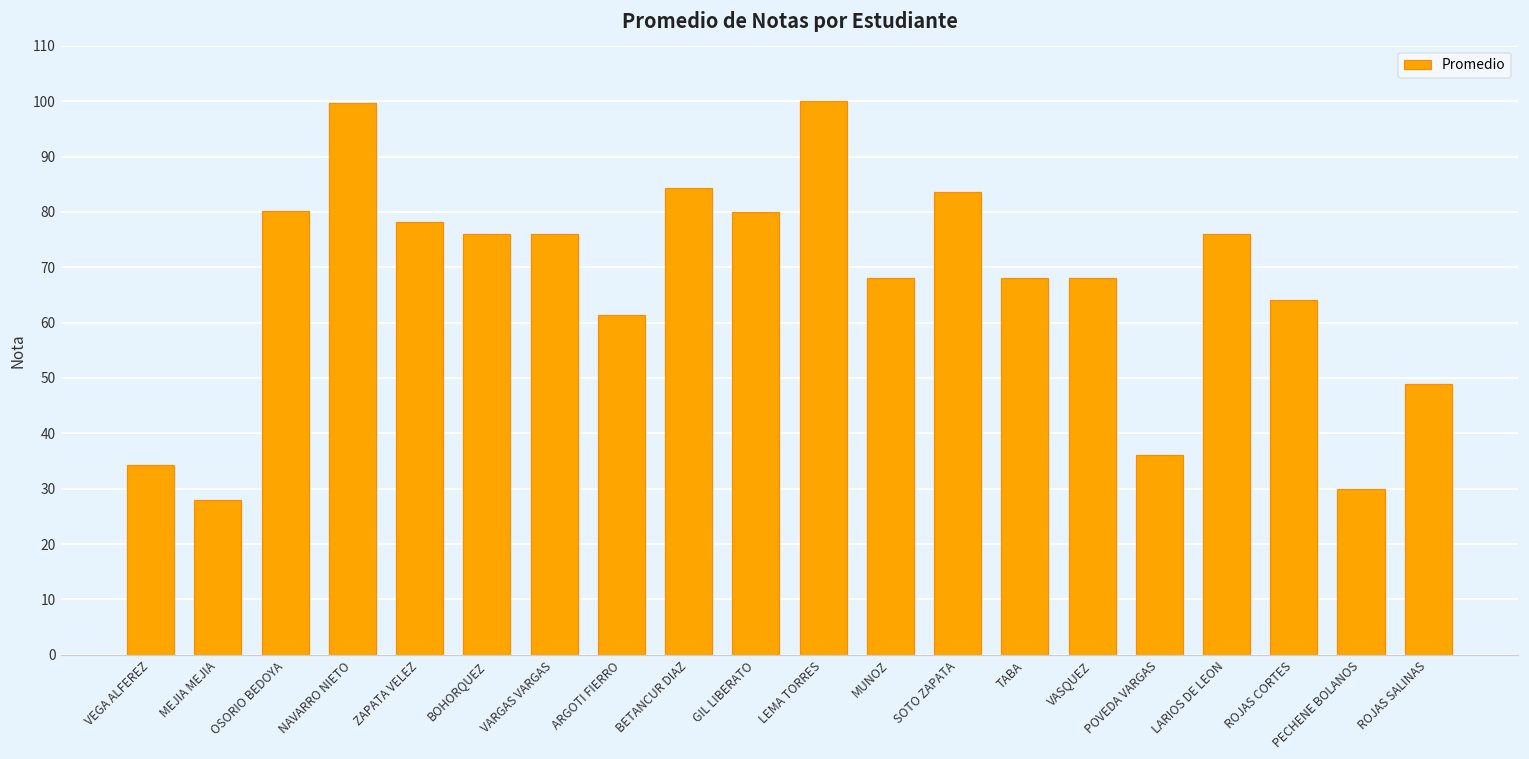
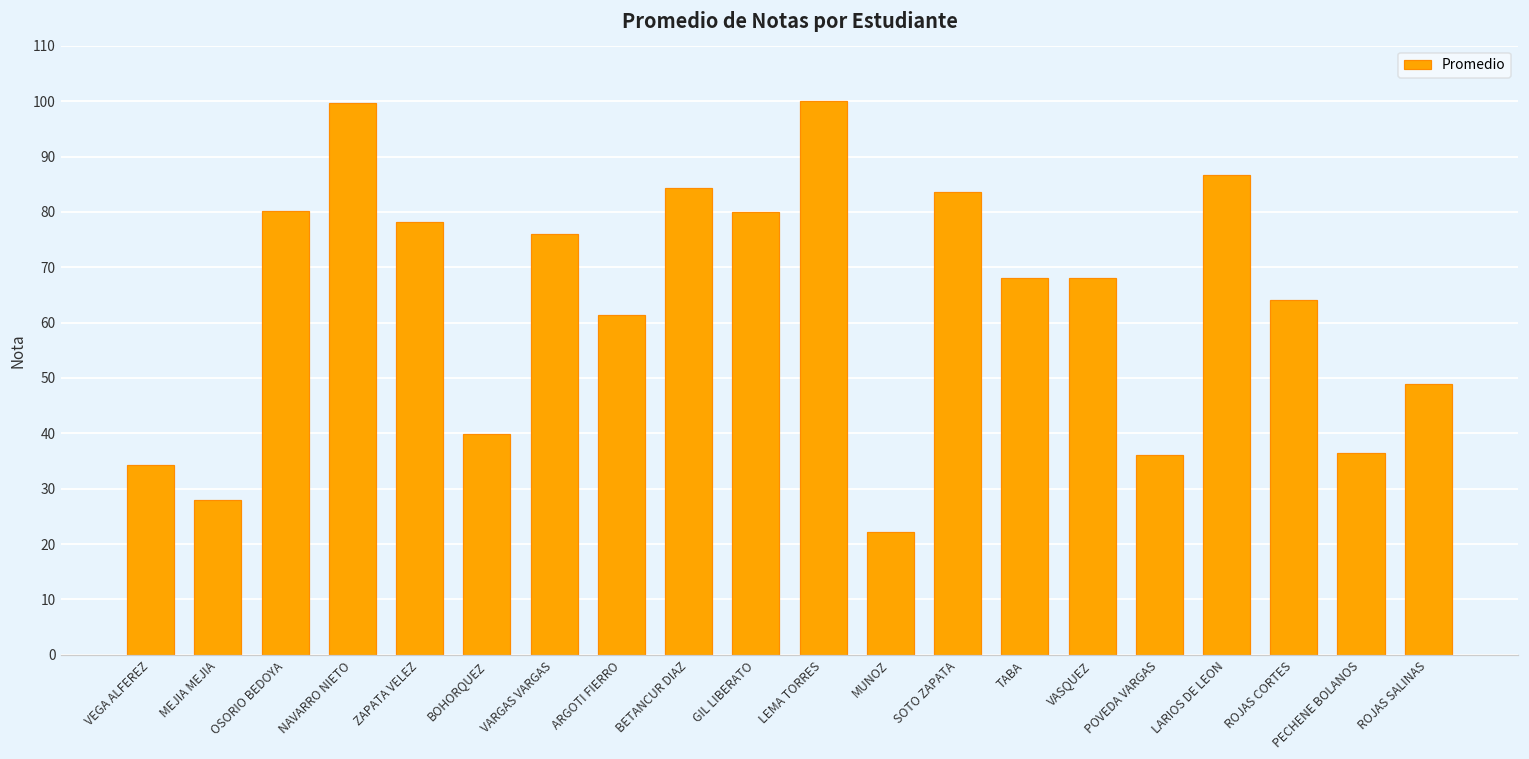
  {
    "VEGA ALFEREZ": 34,
    "MEJIA MEJIA": 28,
    "OSORIO BEDOYA": 80,
    "NAVARRO NIETO": 100,
    "ZAPATA VELEZ": 78,
-   "BOHORQUEZ": 76,
+   "BOHORQUEZ": 40,
    "VARGAS VARGAS": 76,
    "ARGOTI FIERRO": 61,
    "BETANCUR DIAZ": 84,
    "GIL LIBERATO": 80,
    "LEMA TORRES": 100,
-   "MUNOZ": 68,
+   "MUNOZ": 22,
    "SOTO ZAPATA": 84,
    "TABA": 68,
    "VASQUEZ": 68,
    "POVEDA VARGAS": 36,
-   "LARIOS DE LEON": 76,
+   "LARIOS DE LEON": 87,
    "ROJAS CORTES": 64,
-   "PECHENE BOLANOS": 30,
+   "PECHENE BOLANOS": 36,
    "ROJAS SALINAS": 49
  }
